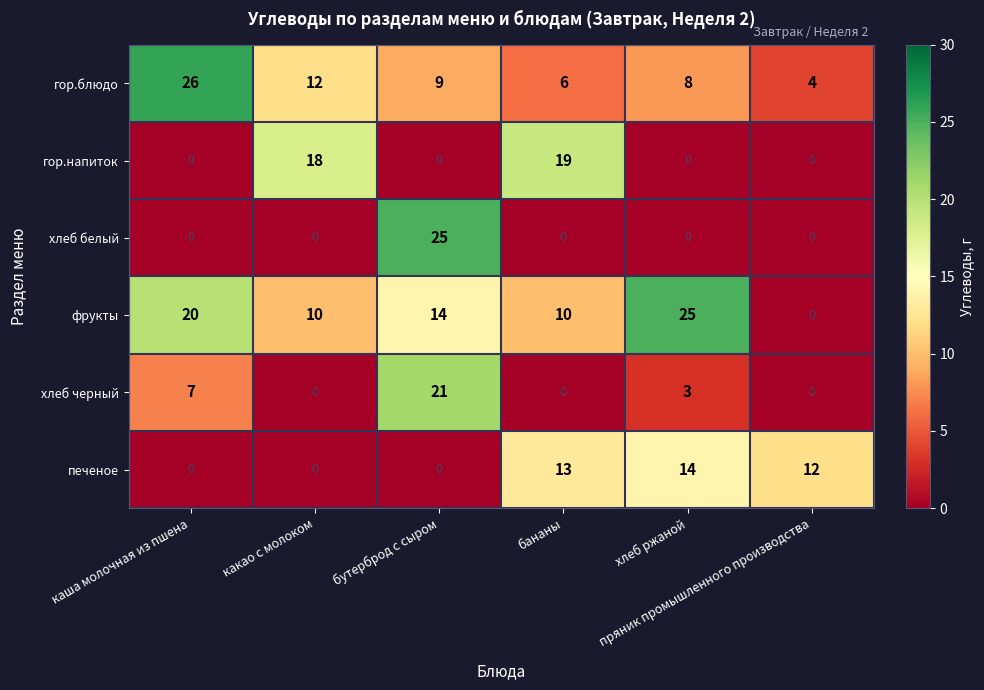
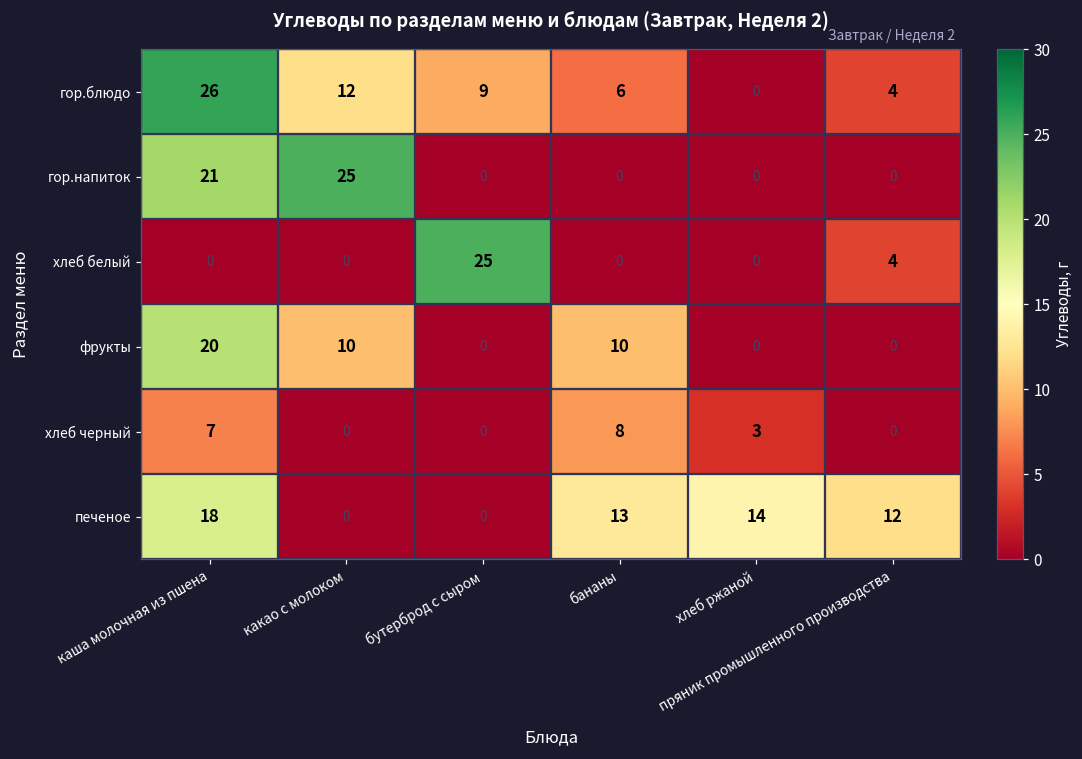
  {
    "гор.блюдо": {
      "каша молочная из пшена": 26,
      "какао с молоком": 12,
      "бутерброд с сыром": 9,
      "бананы": 6,
-     "хлеб ржаной": 8,
+     "хлеб ржаной": 0,
      "пряник промышленного производства": 4
    },
    "гор.напиток": {
-     "каша молочная из пшена": 0,
-     "какао с молоком": 18,
+     "каша молочная из пшена": 21,
+     "какао с молоком": 25,
      "бутерброд с сыром": 0,
-     "бананы": 19,
+     "бананы": 0,
      "хлеб ржаной": 0,
      "пряник промышленного производства": 0
    },
    "хлеб белый": {
      "каша молочная из пшена": 0,
      "какао с молоком": 0,
      "бутерброд с сыром": 25,
      "бананы": 0,
      "хлеб ржаной": 0,
-     "пряник промышленного производства": 0
+     "пряник промышленного производства": 4
    },
    "фрукты": {
      "каша молочная из пшена": 20,
      "какао с молоком": 10,
-     "бутерброд с сыром": 14,
+     "бутерброд с сыром": 0,
      "бананы": 10,
-     "хлеб ржаной": 25,
+     "хлеб ржаной": 0,
      "пряник промышленного производства": 0
    },
    "хлеб черный": {
      "каша молочная из пшена": 7,
      "какао с молоком": 0,
-     "бутерброд с сыром": 21,
-     "бананы": 0,
+     "бутерброд с сыром": 0,
+     "бананы": 8,
      "хлеб ржаной": 3,
      "пряник промышленного производства": 0
    },
    "печеное": {
-     "каша молочная из пшена": 0,
+     "каша молочная из пшена": 18,
      "какао с молоком": 0,
      "бутерброд с сыром": 0,
      "бананы": 13,
      "хлеб ржаной": 14,
      "пряник промышленного производства": 12
    }
  }
